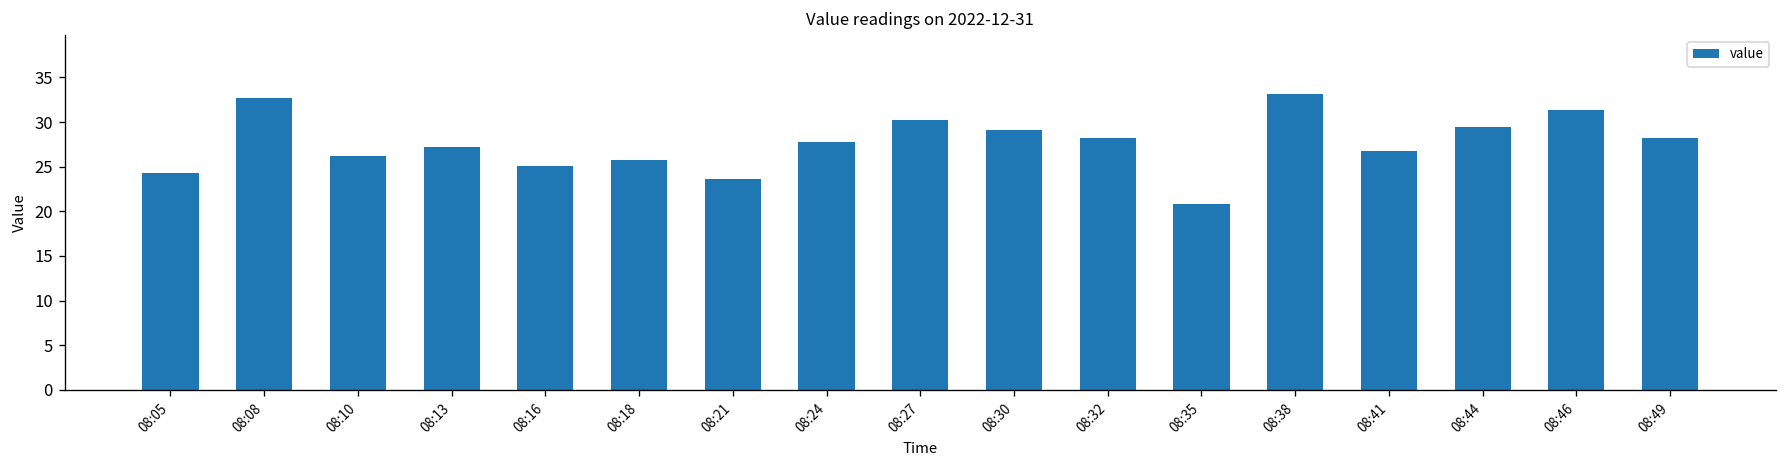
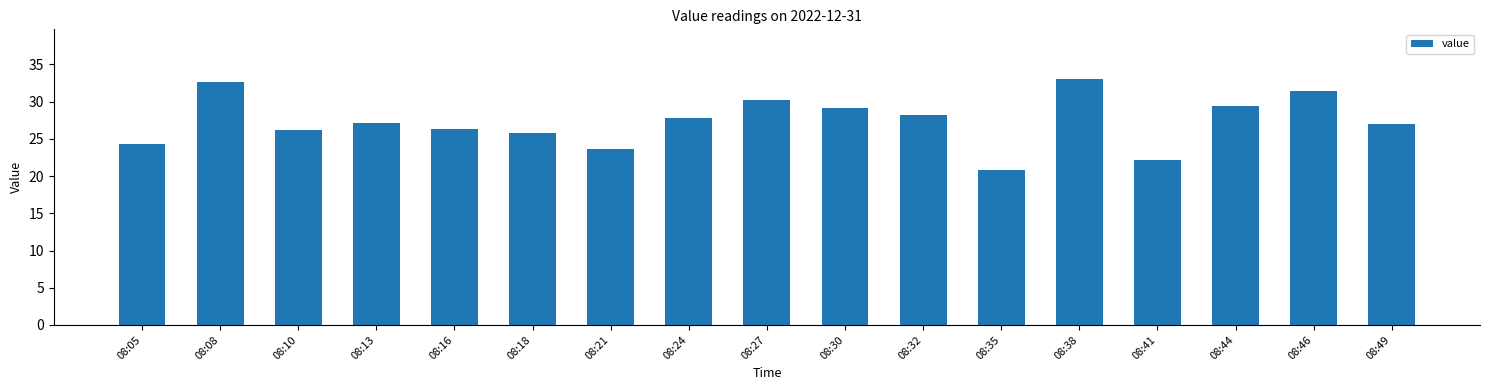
  {
    "08:05": 24,
    "08:08": 33,
    "08:10": 26,
    "08:13": 27,
-   "08:16": 25,
+   "08:16": 26,
    "08:18": 26,
    "08:21": 24,
    "08:24": 28,
    "08:27": 30,
    "08:30": 29,
    "08:32": 28,
    "08:35": 21,
    "08:38": 33,
-   "08:41": 27,
+   "08:41": 22,
    "08:44": 29,
    "08:46": 31,
-   "08:49": 28
+   "08:49": 27
  }
